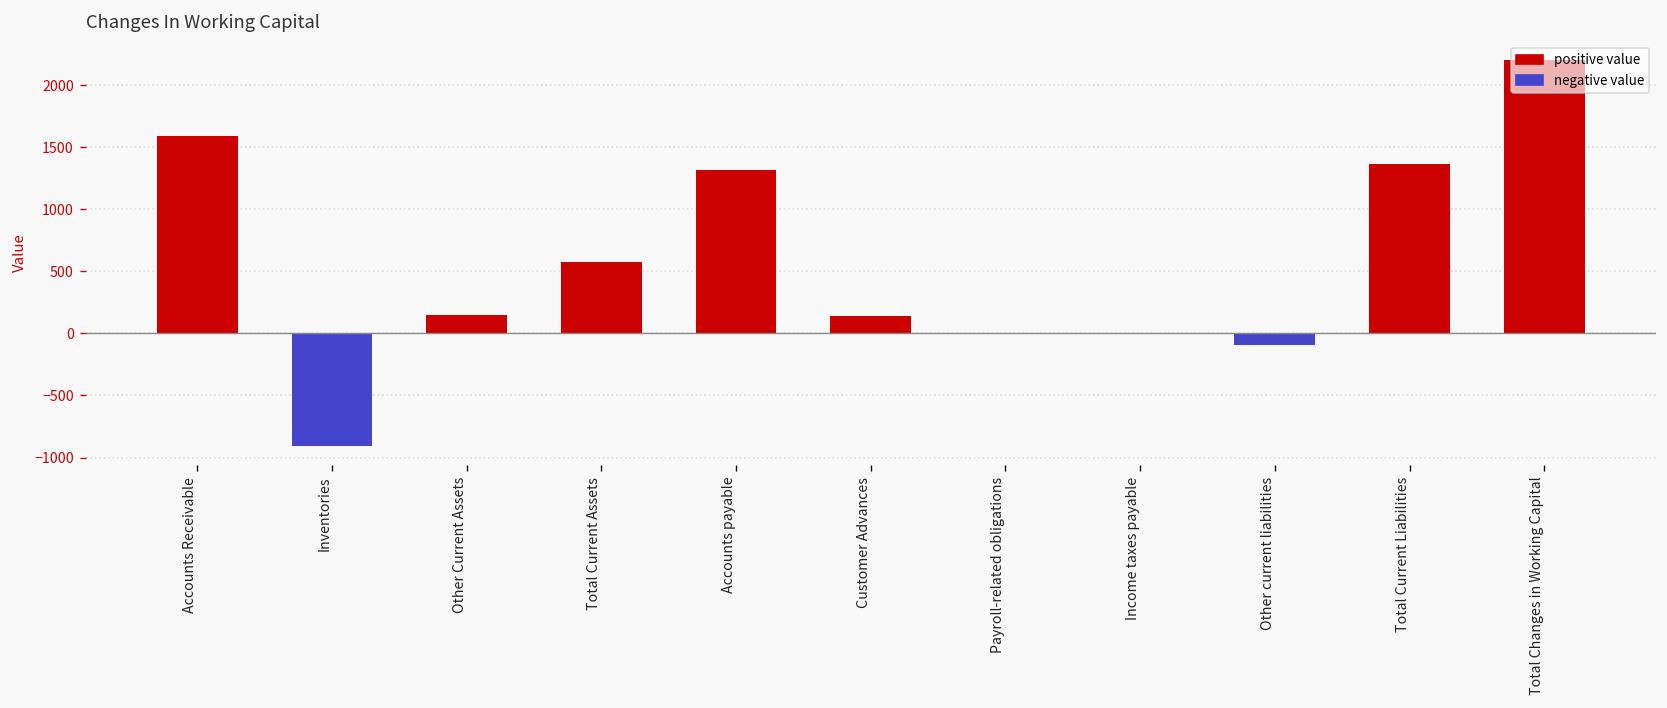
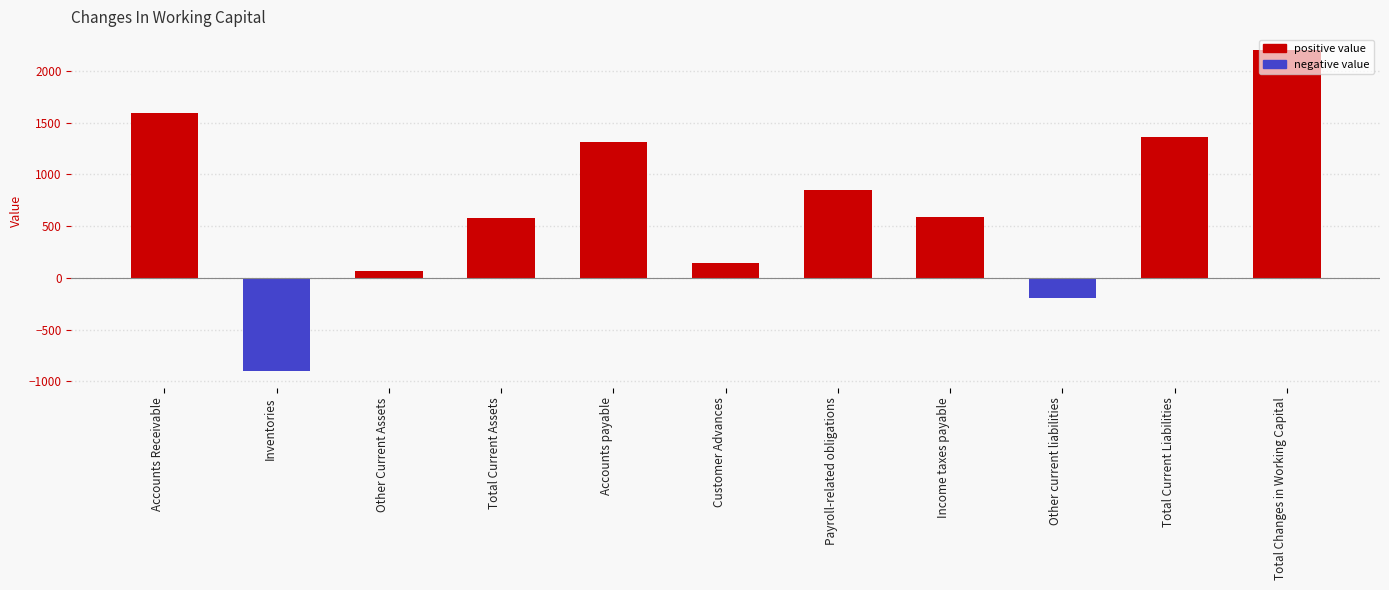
  {
    "Accounts Receivable": 1590,
    "Inventories": -910,
-   "Other Current Assets": 150,
+   "Other Current Assets": 70,
    "Total Current Assets": 580,
    "Accounts payable": 1320,
    "Customer Advances": 140,
-   "Payroll-related obligations": 0,
-   "Income taxes payable": 0,
-   "Other current liabilities": -90,
+   "Payroll-related obligations": 850,
+   "Income taxes payable": 590,
+   "Other current liabilities": -200,
    "Total Current Liabilities": 1360
  }
